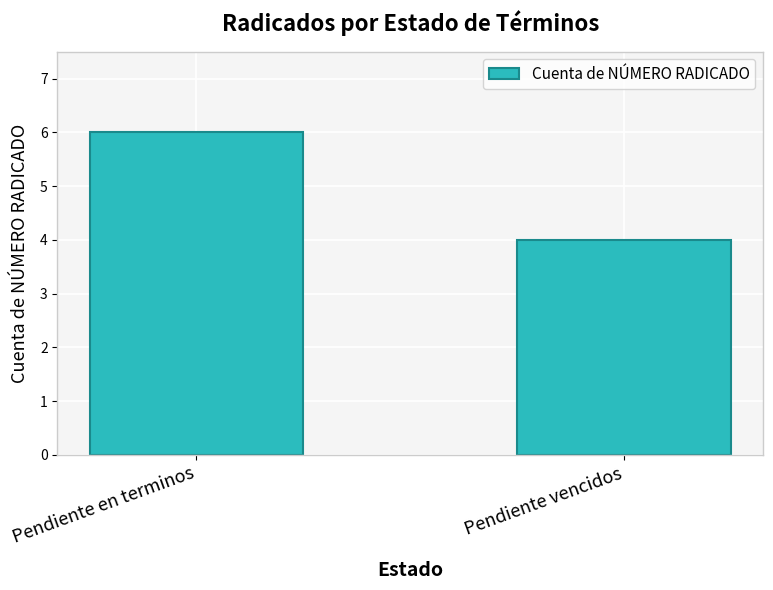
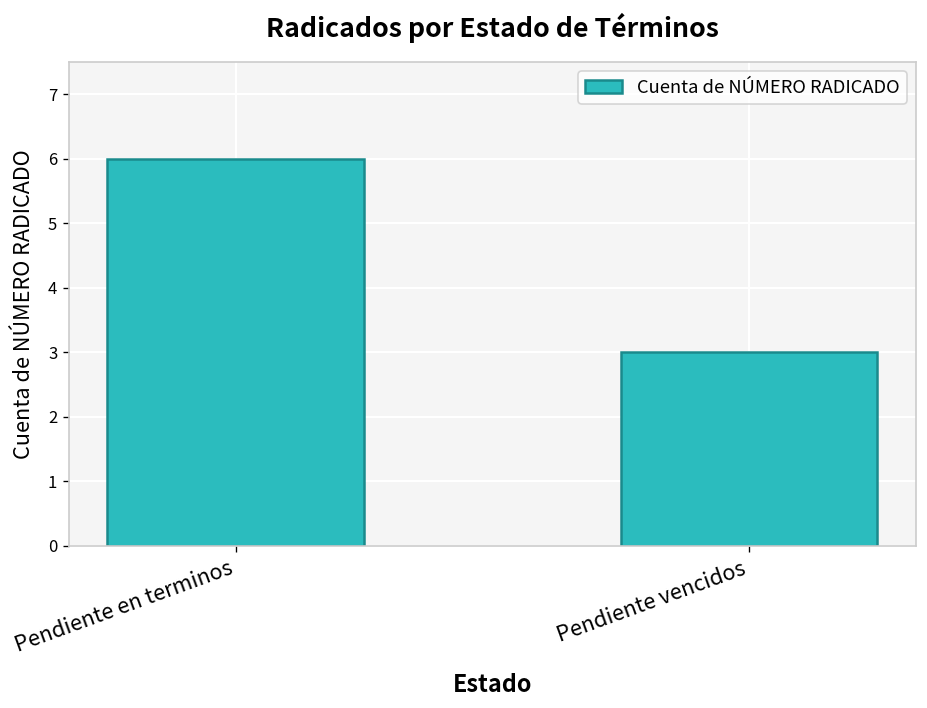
  {
    "Pendiente en terminos": 6,
-   "Pendiente vencidos": 4
+   "Pendiente vencidos": 3
  }
